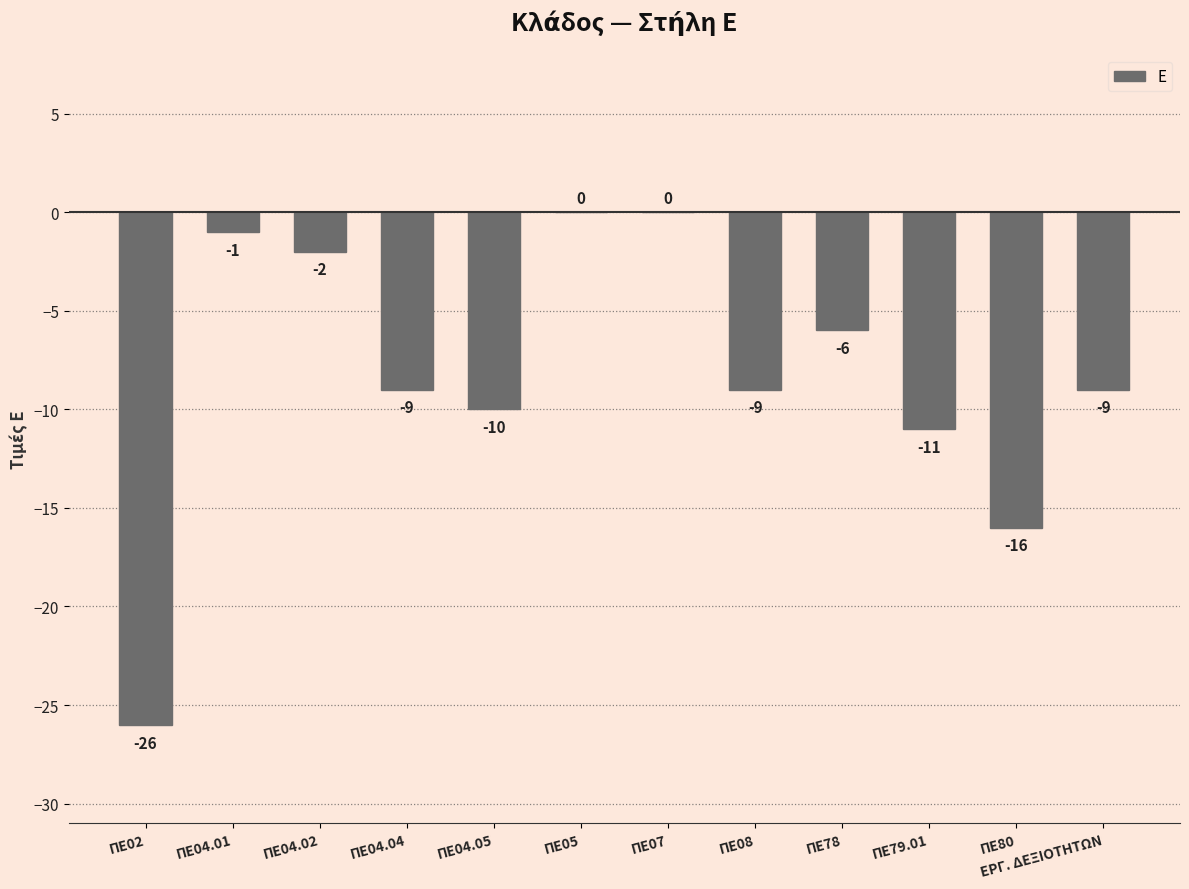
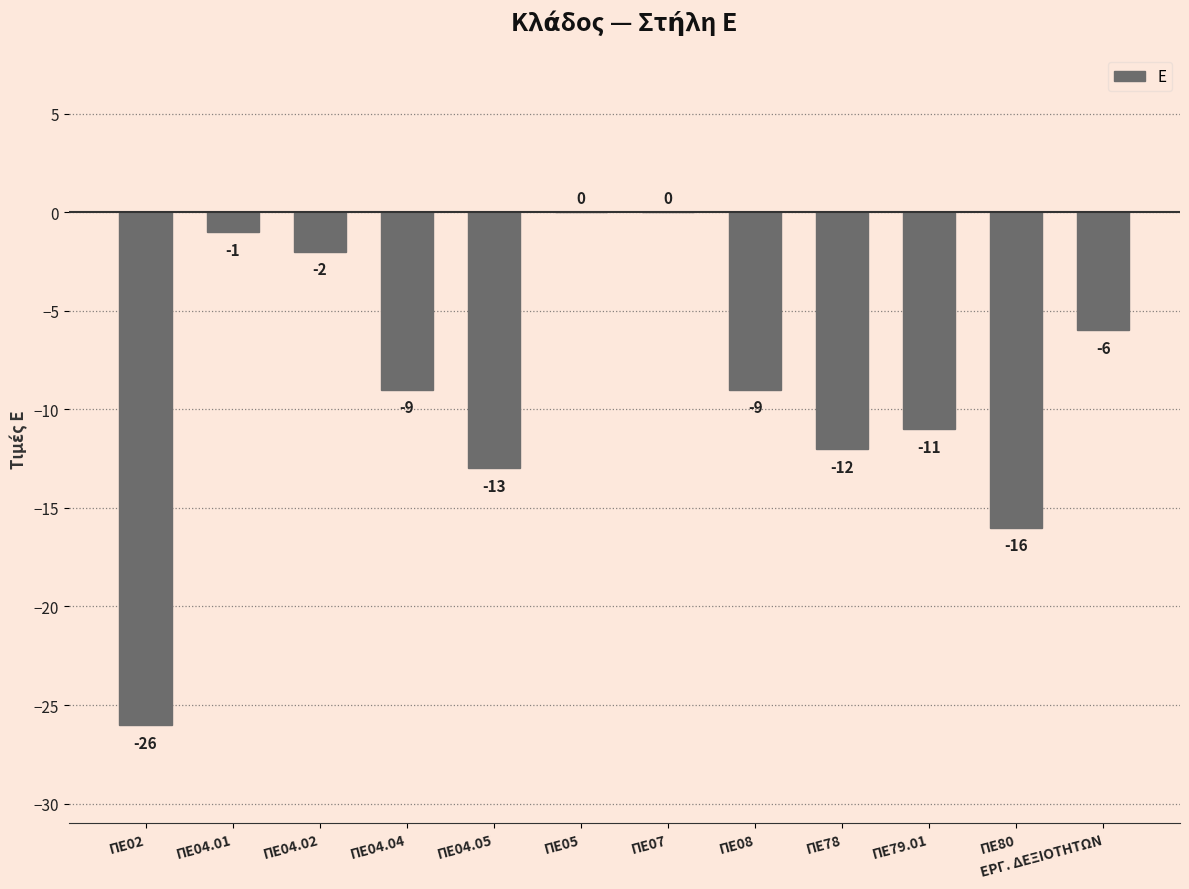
  {
    "ΠΕ02": -26,
    "ΠΕ04.01": -1,
    "ΠΕ04.02": -2,
    "ΠΕ04.04": -9,
-   "ΠΕ04.05": -10,
+   "ΠΕ04.05": -13,
    "ΠΕ05": 0,
    "ΠΕ07": 0,
    "ΠΕ08": -9,
-   "ΠΕ78": -6,
+   "ΠΕ78": -12,
    "ΠΕ79.01": -11,
    "ΠΕ80": -16,
-   "ΕΡΓ. ΔΕΞΙΟΤΗΤΩΝ": -9
+   "ΕΡΓ. ΔΕΞΙΟΤΗΤΩΝ": -6
  }
